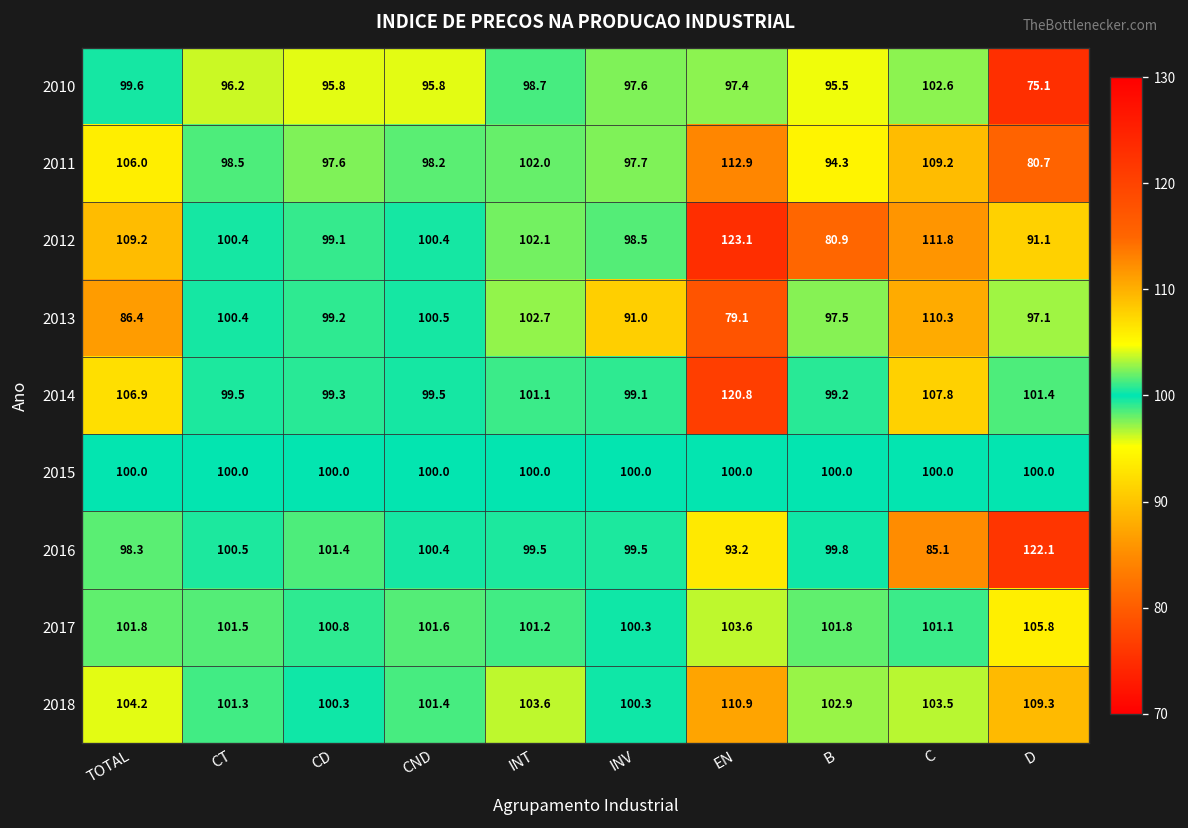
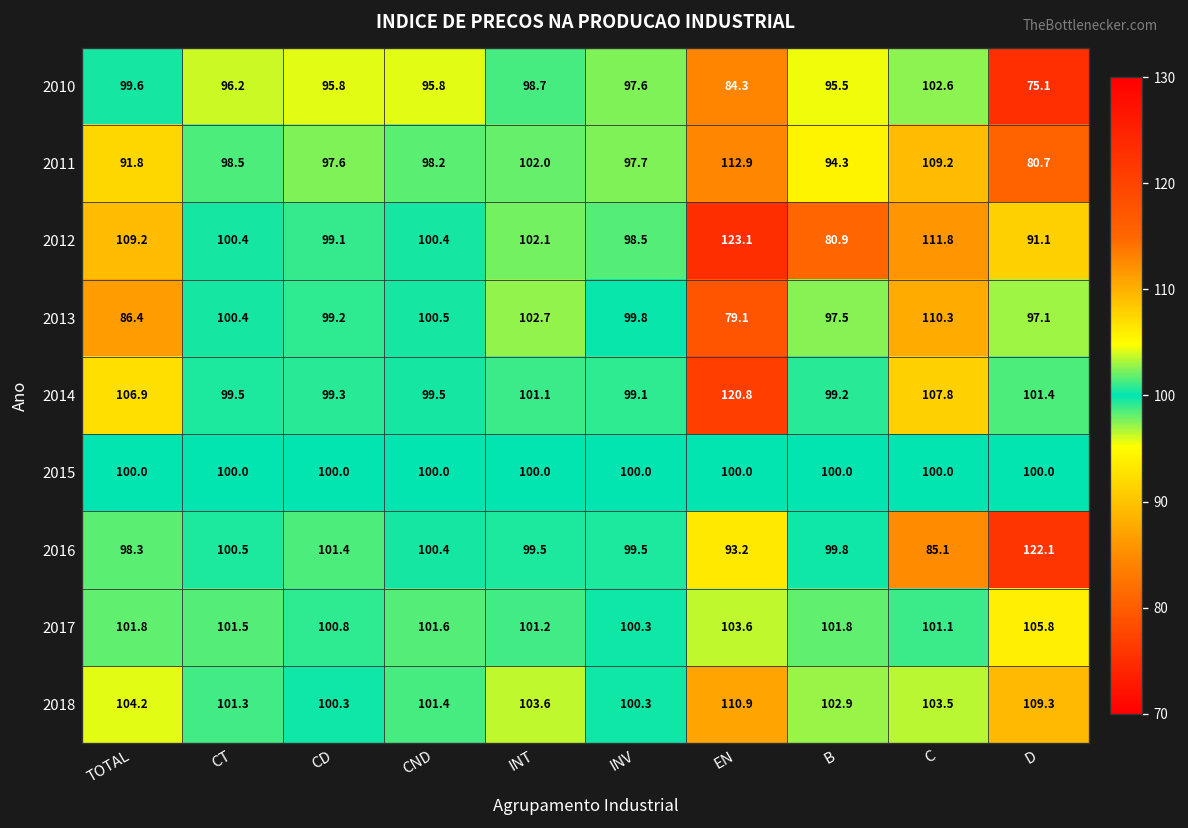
  {
    "2010": {
      "TOTAL": 99.6,
      "CT": 96.2,
      "CD": 95.8,
      "CND": 95.8,
      "INT": 98.7,
      "INV": 97.6,
-     "EN": 97.4,
+     "EN": 84.3,
      "B": 95.5,
      "C": 102.6,
      "D": 75.1
    },
    "2011": {
-     "TOTAL": 106.0,
+     "TOTAL": 91.8,
      "CT": 98.5,
      "CD": 97.6,
      "CND": 98.2,
      "INT": 102.0,
      "INV": 97.7,
      "EN": 112.9,
      "B": 94.3,
      "C": 109.2,
      "D": 80.7
    },
    "2012": {
      "TOTAL": 109.2,
      "CT": 100.4,
      "CD": 99.1,
      "CND": 100.4,
      "INT": 102.1,
      "INV": 98.5,
      "EN": 123.1,
      "B": 80.9,
      "C": 111.8,
      "D": 91.1
    },
    "2013": {
      "TOTAL": 86.4,
      "CT": 100.4,
      "CD": 99.2,
      "CND": 100.5,
      "INT": 102.7,
-     "INV": 91.0,
+     "INV": 99.8,
      "EN": 79.1,
      "B": 97.5,
      "C": 110.3,
      "D": 97.1
    },
    "2014": {
      "TOTAL": 106.9,
      "CT": 99.5,
      "CD": 99.3,
      "CND": 99.5,
      "INT": 101.1,
      "INV": 99.1,
      "EN": 120.8,
      "B": 99.2,
      "C": 107.8,
      "D": 101.4
    },
    "2015": {
      "TOTAL": 100.0,
      "CT": 100.0,
      "CD": 100.0,
      "CND": 100.0,
      "INT": 100.0,
      "INV": 100.0,
      "EN": 100.0,
      "B": 100.0,
      "C": 100.0,
      "D": 100.0
    },
    "2016": {
      "TOTAL": 98.3,
      "CT": 100.5,
      "CD": 101.4,
      "CND": 100.4,
      "INT": 99.5,
      "INV": 99.5,
      "EN": 93.2,
      "B": 99.8,
      "C": 85.1,
      "D": 122.1
    },
    "2017": {
      "TOTAL": 101.8,
      "CT": 101.5,
      "CD": 100.8,
      "CND": 101.6,
      "INT": 101.2,
      "INV": 100.3,
      "EN": 103.6,
      "B": 101.8,
      "C": 101.1,
      "D": 105.8
    },
    "2018": {
      "TOTAL": 104.2,
      "CT": 101.3,
      "CD": 100.3,
      "CND": 101.4,
      "INT": 103.6,
      "INV": 100.3,
      "EN": 110.9,
      "B": 102.9,
      "C": 103.5,
      "D": 109.3
    }
  }
